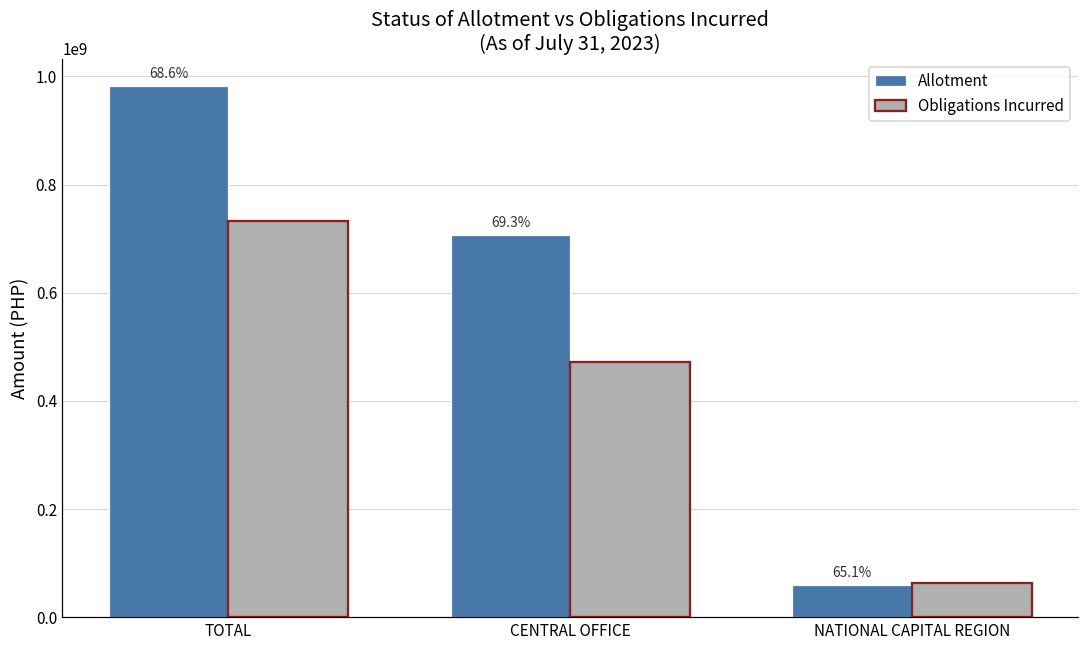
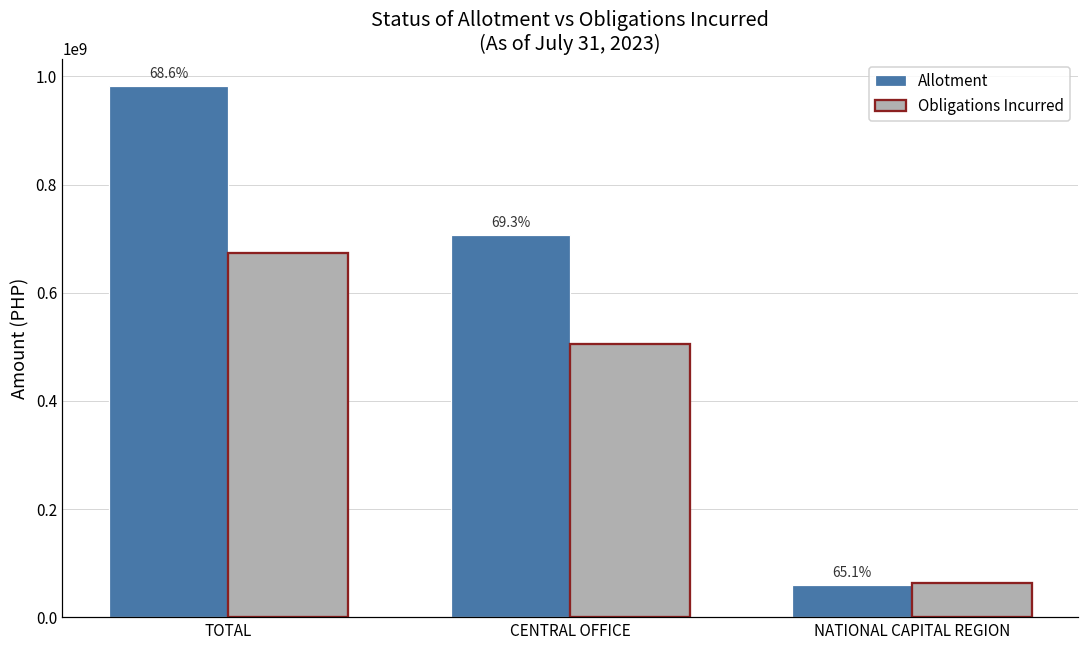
  {
    "Obligations Incurred": {
-     "TOTAL": 730000000,
-     "CENTRAL OFFICE": 470000000,
+     "TOTAL": 670000000,
+     "CENTRAL OFFICE": 510000000,
      "NATIONAL CAPITAL REGION": 60000000
    }
  }
